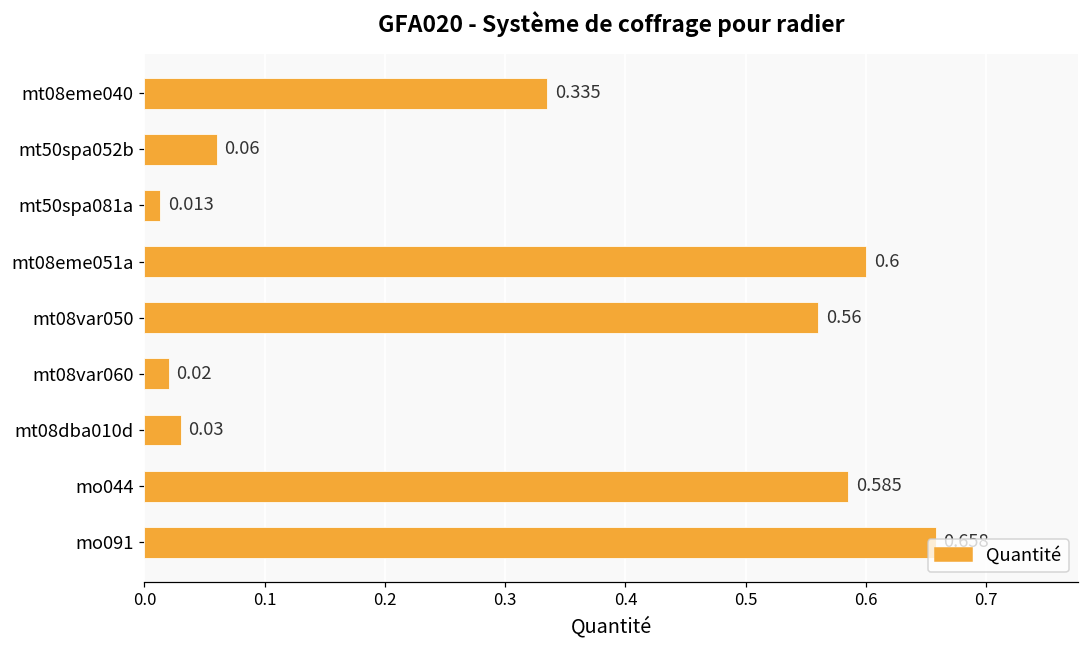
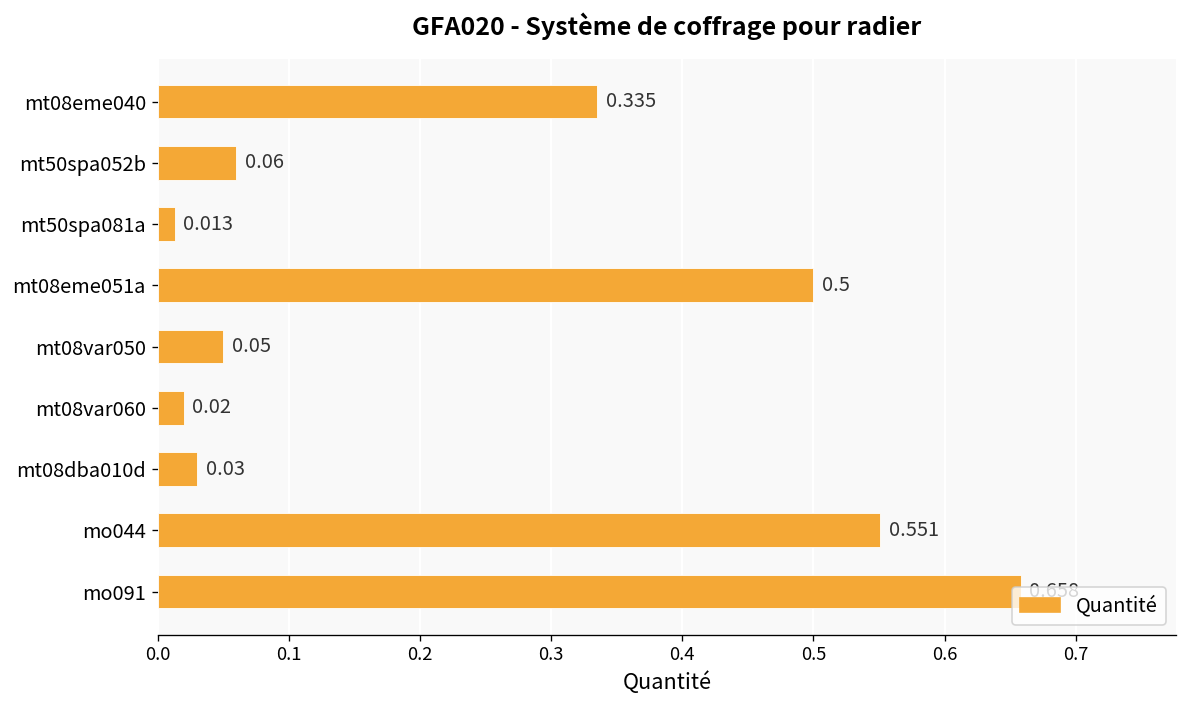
  {
    "mt08eme040": 0.335,
    "mt50spa052b": 0.06,
    "mt50spa081a": 0.013,
-   "mt08eme051a": 0.6,
-   "mt08var050": 0.56,
+   "mt08eme051a": 0.5,
+   "mt08var050": 0.05,
    "mt08var060": 0.02,
    "mt08dba010d": 0.03,
-   "mo044": 0.585
+   "mo044": 0.551
  }
